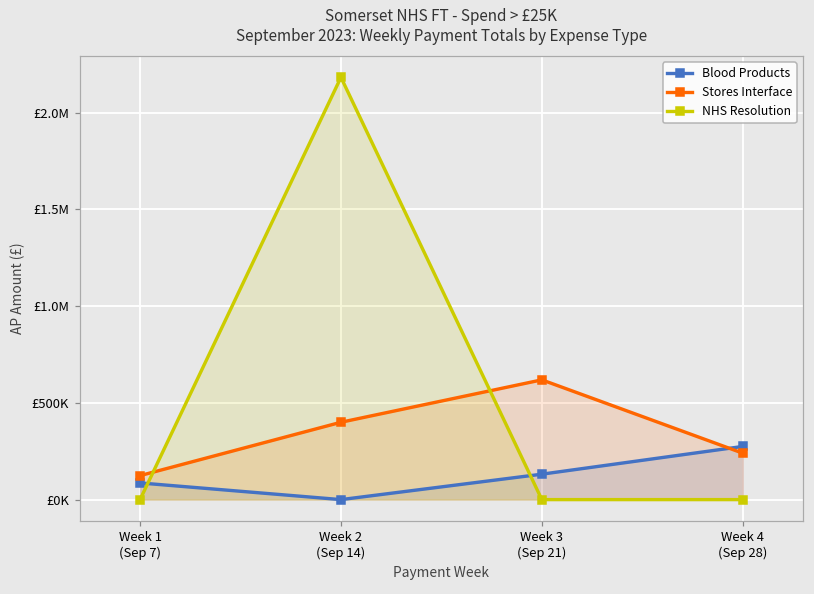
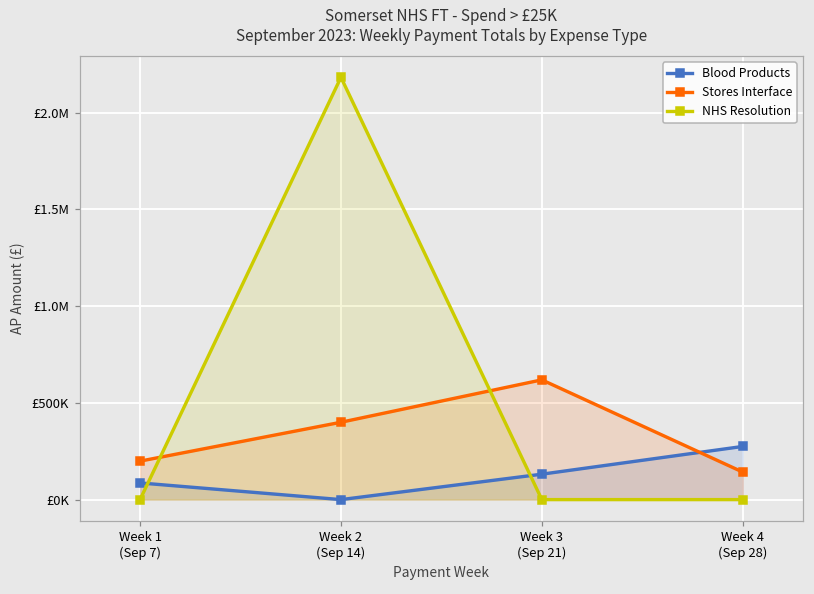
  {
    "Blood Products": {
      "Week 1 (Sep 7)": "£90000",
      "Week 2 (Sep 14)": "£0",
      "Week 3 (Sep 21)": "£130000",
      "Week 4 (Sep 28)": "£270000"
    },
    "Stores Interface": {
-     "Week 1 (Sep 7)": "£120000",
+     "Week 1 (Sep 7)": "£200000",
      "Week 2 (Sep 14)": "£400000",
      "Week 3 (Sep 21)": "£620000",
-     "Week 4 (Sep 28)": "£240000"
+     "Week 4 (Sep 28)": "£140000"
    },
    "NHS Resolution": {
      "Week 1 (Sep 7)": "£0",
      "Week 2 (Sep 14)": "£2180000",
      "Week 3 (Sep 21)": "£0",
      "Week 4 (Sep 28)": "£0"
    }
  }
